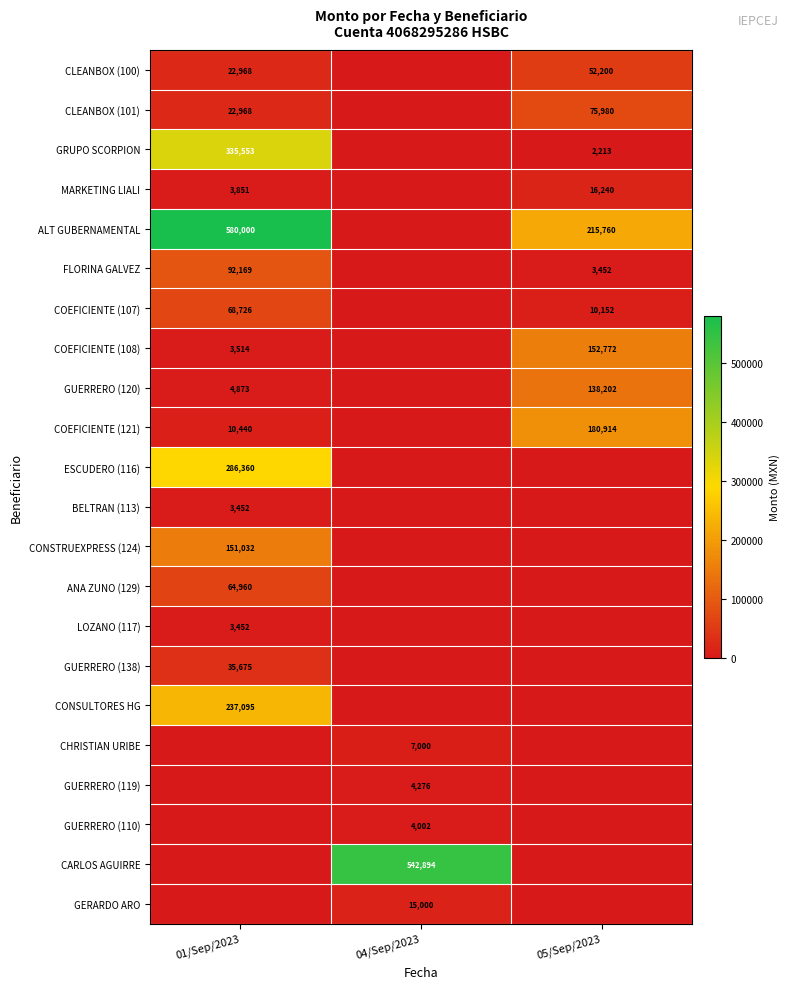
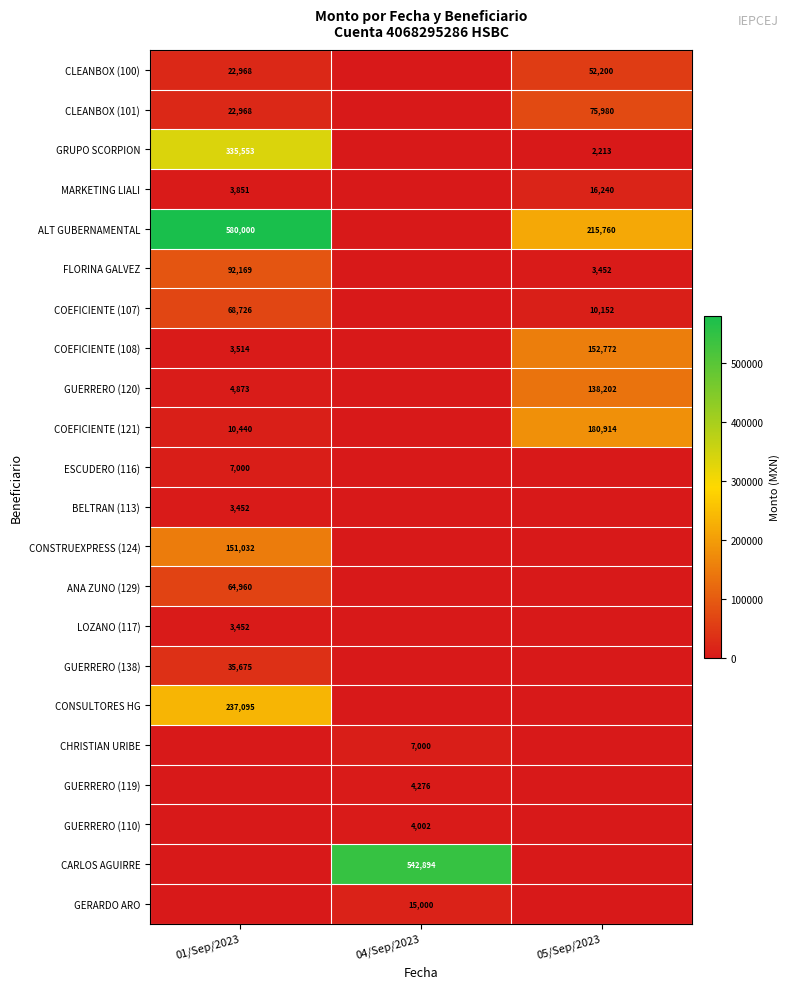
  {
    "CLEANBOX (100)": {
      "01/Sep/2023": "22,968",
      "05/Sep/2023": "52,200"
    },
    "CLEANBOX (101)": {
      "01/Sep/2023": "22,968",
      "05/Sep/2023": "75,980"
    },
    "GRUPO SCORPION": {
      "01/Sep/2023": "335,553",
      "05/Sep/2023": "2,213"
    },
    "MARKETING LIALI": {
      "01/Sep/2023": "3,851",
      "05/Sep/2023": "16,240"
    },
    "ALT GUBERNAMENTAL": {
      "01/Sep/2023": "580,000",
      "05/Sep/2023": "215,760"
    },
    "FLORINA GALVEZ": {
      "01/Sep/2023": "92,169",
      "05/Sep/2023": "3,452"
    },
    "COEFICIENTE (107)": {
      "01/Sep/2023": "68,726",
      "05/Sep/2023": "10,152"
    },
    "COEFICIENTE (108)": {
      "01/Sep/2023": "3,514",
      "05/Sep/2023": "152,772"
    },
    "GUERRERO (120)": {
      "01/Sep/2023": "4,873",
      "05/Sep/2023": "138,202"
    },
    "COEFICIENTE (121)": {
      "01/Sep/2023": "10,440",
      "05/Sep/2023": "180,914"
    },
    "ESCUDERO (116)": {
-     "01/Sep/2023": "286,360"
+     "01/Sep/2023": "7,000"
    },
    "BELTRAN (113)": {
      "01/Sep/2023": "3,452"
    },
    "CONSTRUEXPRESS (124)": {
      "01/Sep/2023": "151,032"
    },
    "ANA ZUNO (129)": {
      "01/Sep/2023": "64,960"
    },
    "LOZANO (117)": {
      "01/Sep/2023": "3,452"
    },
    "GUERRERO (138)": {
      "01/Sep/2023": "35,675"
    },
    "CONSULTORES HG": {
      "01/Sep/2023": "237,095"
    },
    "CHRISTIAN URIBE": {
      "04/Sep/2023": "7,000"
    },
    "GUERRERO (119)": {
      "04/Sep/2023": "4,276"
    },
    "GUERRERO (110)": {
      "04/Sep/2023": "4,002"
    },
    "CARLOS AGUIRRE": {
      "04/Sep/2023": "542,894"
    },
    "GERARDO ARO": {
      "04/Sep/2023": "15,000"
    }
  }
